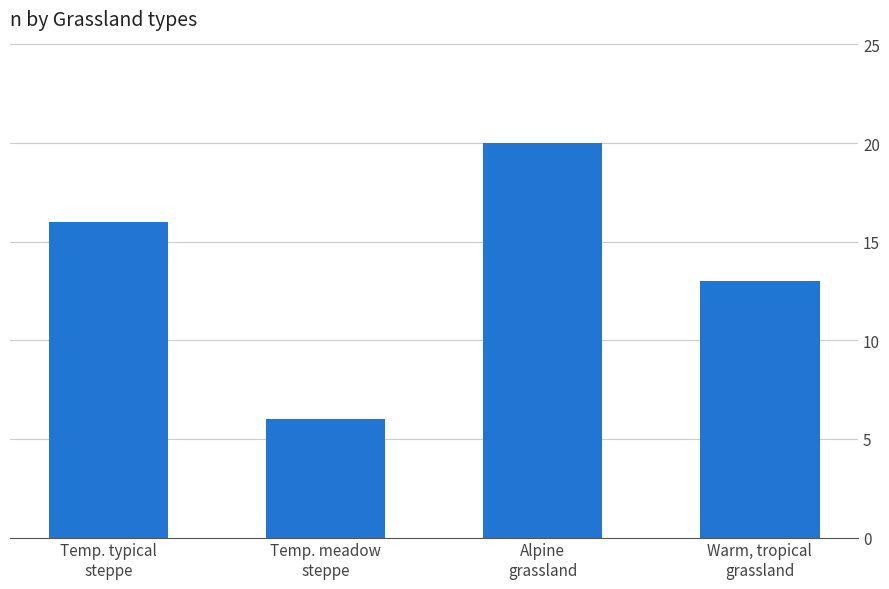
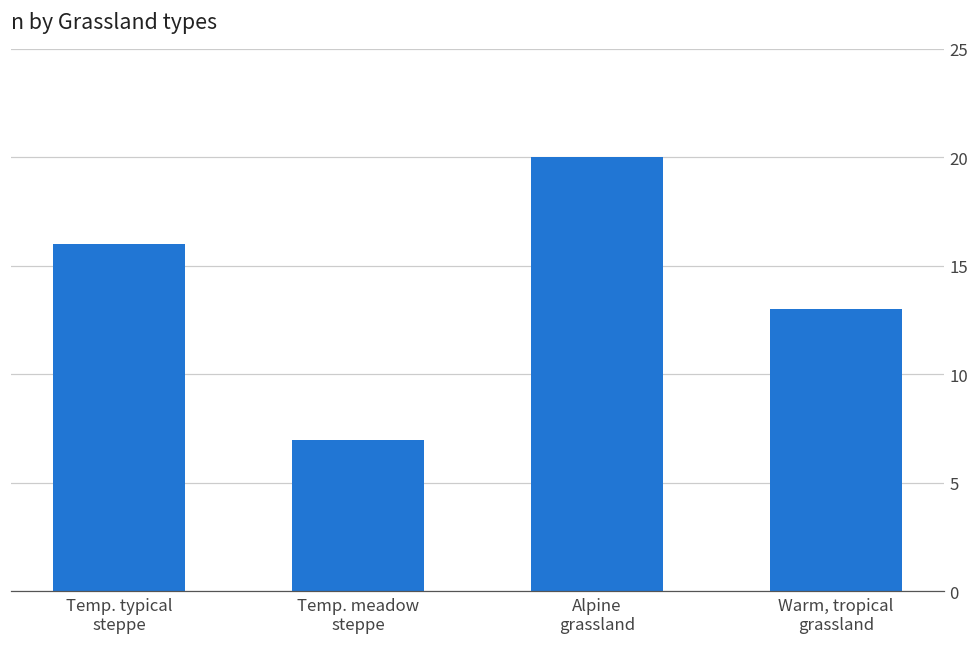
  {
    "Temp. typical steppe": 16,
-   "Temp. meadow steppe": 6,
+   "Temp. meadow steppe": 7,
    "Alpine grassland": 20,
    "Warm, tropical grassland": 13
  }
